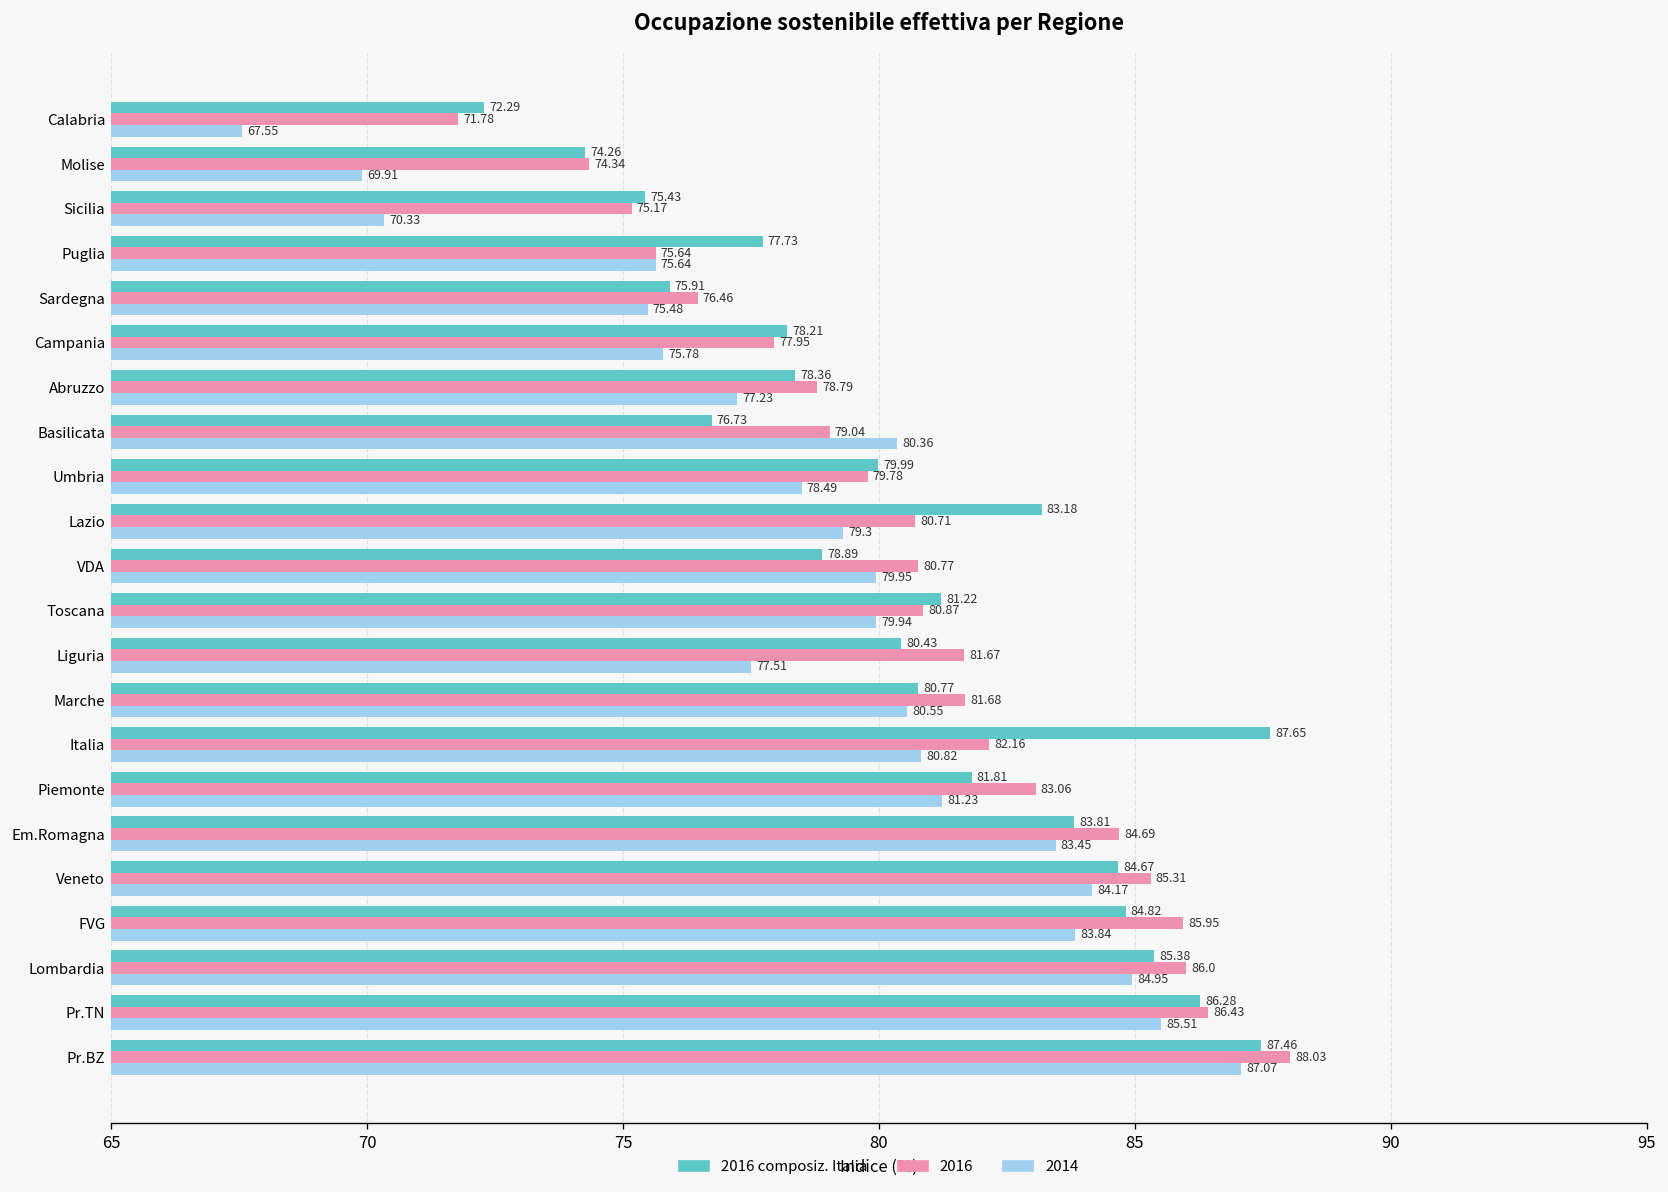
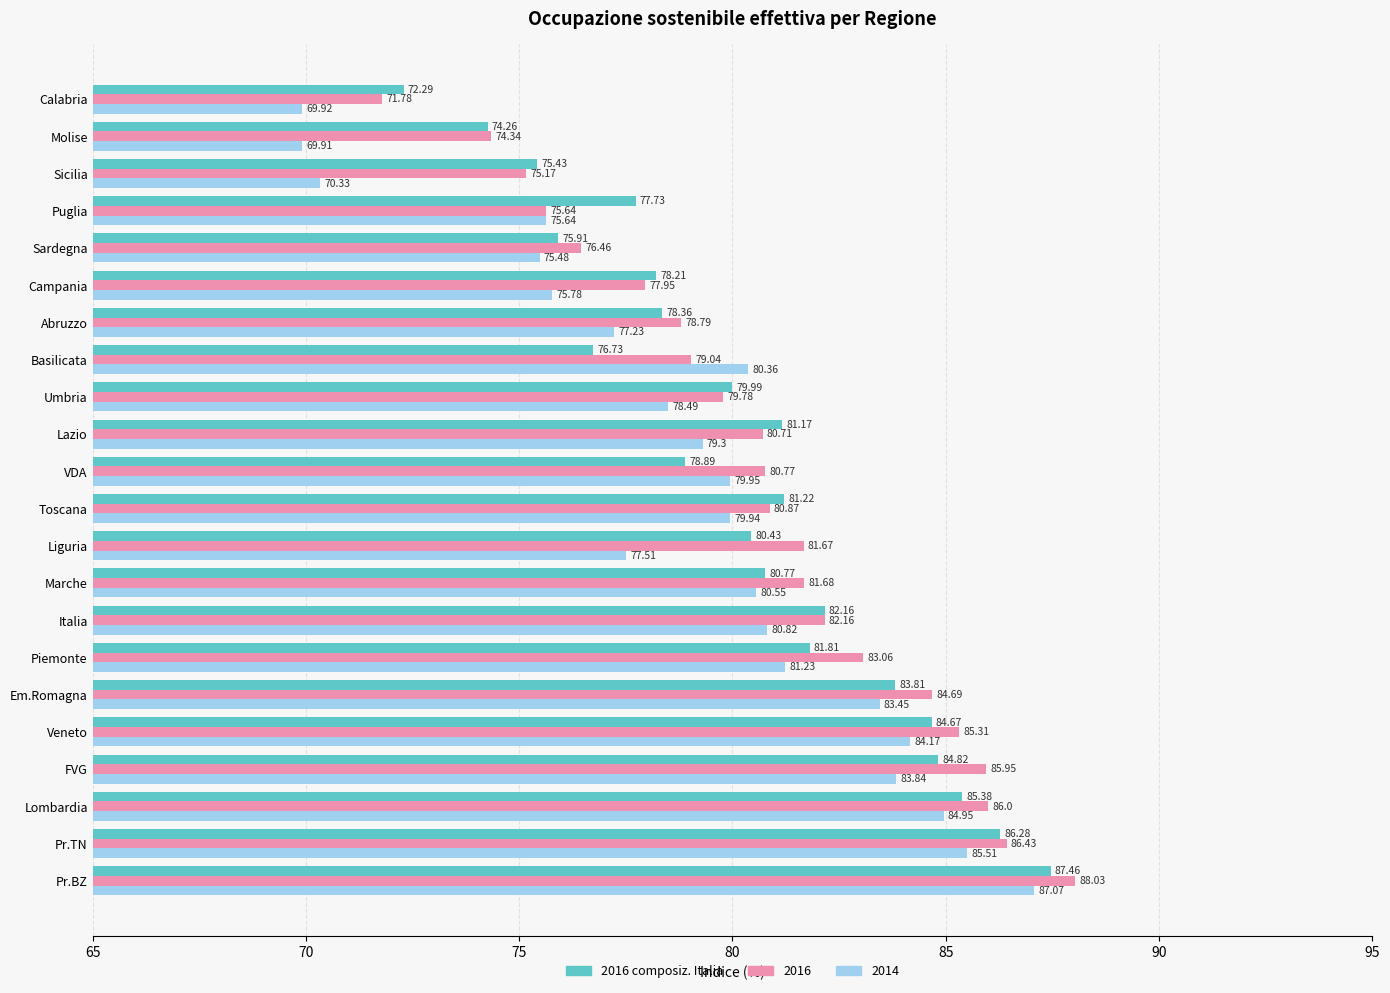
  {
    "2016 composiz. Italia": {
      "Calabria": 72.29,
      "Molise": 74.26,
      "Sicilia": 75.43,
      "Puglia": 77.73,
      "Sardegna": 75.91,
      "Campania": 78.21,
      "Abruzzo": 78.36,
      "Basilicata": 76.73,
      "Umbria": 79.99,
-     "Lazio": 83.18,
+     "Lazio": 81.17,
      "VDA": 78.89,
      "Toscana": 81.22,
      "Liguria": 80.43,
      "Marche": 80.77,
-     "Italia": 87.65,
+     "Italia": 82.16,
      "Piemonte": 81.81,
      "Em.Romagna": 83.81,
      "Veneto": 84.67,
      "FVG": 84.82,
      "Lombardia": 85.38,
      "Pr.TN": 86.28,
      "Pr.BZ": 87.46
    },
    "2016": {
      "Calabria": 71.78,
      "Molise": 74.34,
      "Sicilia": 75.17,
      "Puglia": 75.64,
      "Sardegna": 76.46,
      "Campania": 77.95,
      "Abruzzo": 78.79,
      "Basilicata": 79.04,
      "Umbria": 79.78,
      "Lazio": 80.71,
      "VDA": 80.77,
      "Toscana": 80.87,
      "Liguria": 81.67,
      "Marche": 81.68,
      "Italia": 82.16,
      "Piemonte": 83.06,
      "Em.Romagna": 84.69,
      "Veneto": 85.31,
      "FVG": 85.95,
      "Lombardia": 86.0,
      "Pr.TN": 86.43,
      "Pr.BZ": 88.03
    },
    "2014": {
-     "Calabria": 67.55,
+     "Calabria": 69.92,
      "Molise": 69.91,
      "Sicilia": 70.33,
      "Puglia": 75.64,
      "Sardegna": 75.48,
      "Campania": 75.78,
      "Abruzzo": 77.23,
      "Basilicata": 80.36,
      "Umbria": 78.49,
      "Lazio": 79.3,
      "VDA": 79.95,
      "Toscana": 79.94,
      "Liguria": 77.51,
      "Marche": 80.55,
      "Italia": 80.82,
      "Piemonte": 81.23,
      "Em.Romagna": 83.45,
      "Veneto": 84.17,
      "FVG": 83.84,
      "Lombardia": 84.95,
      "Pr.TN": 85.51,
      "Pr.BZ": 87.07
    }
  }
